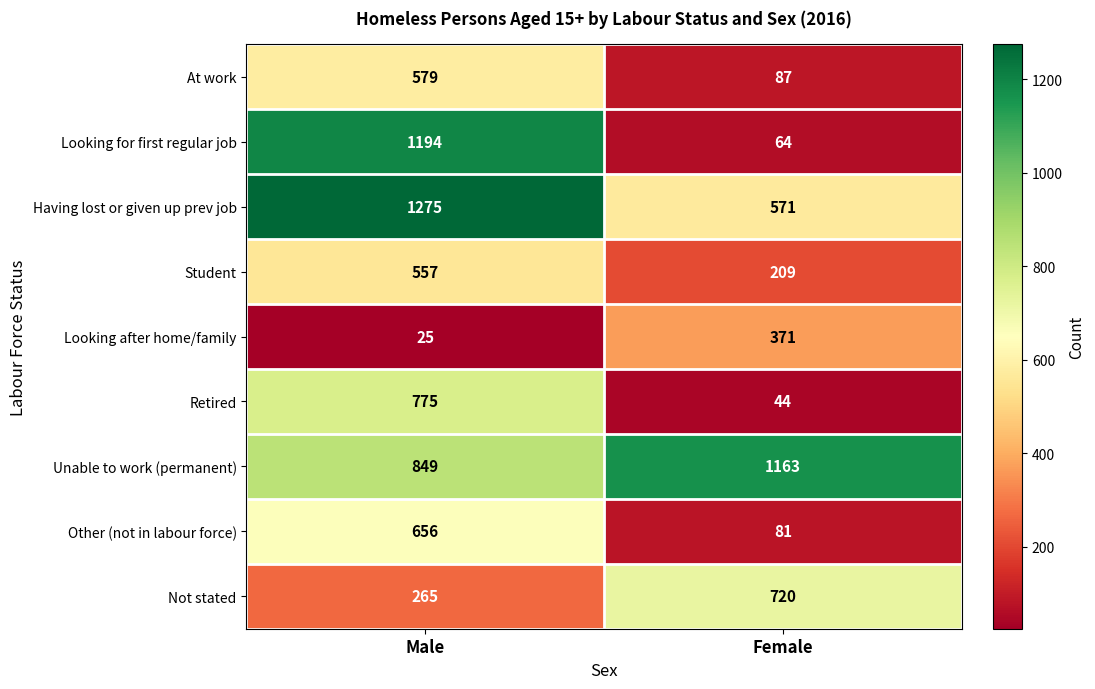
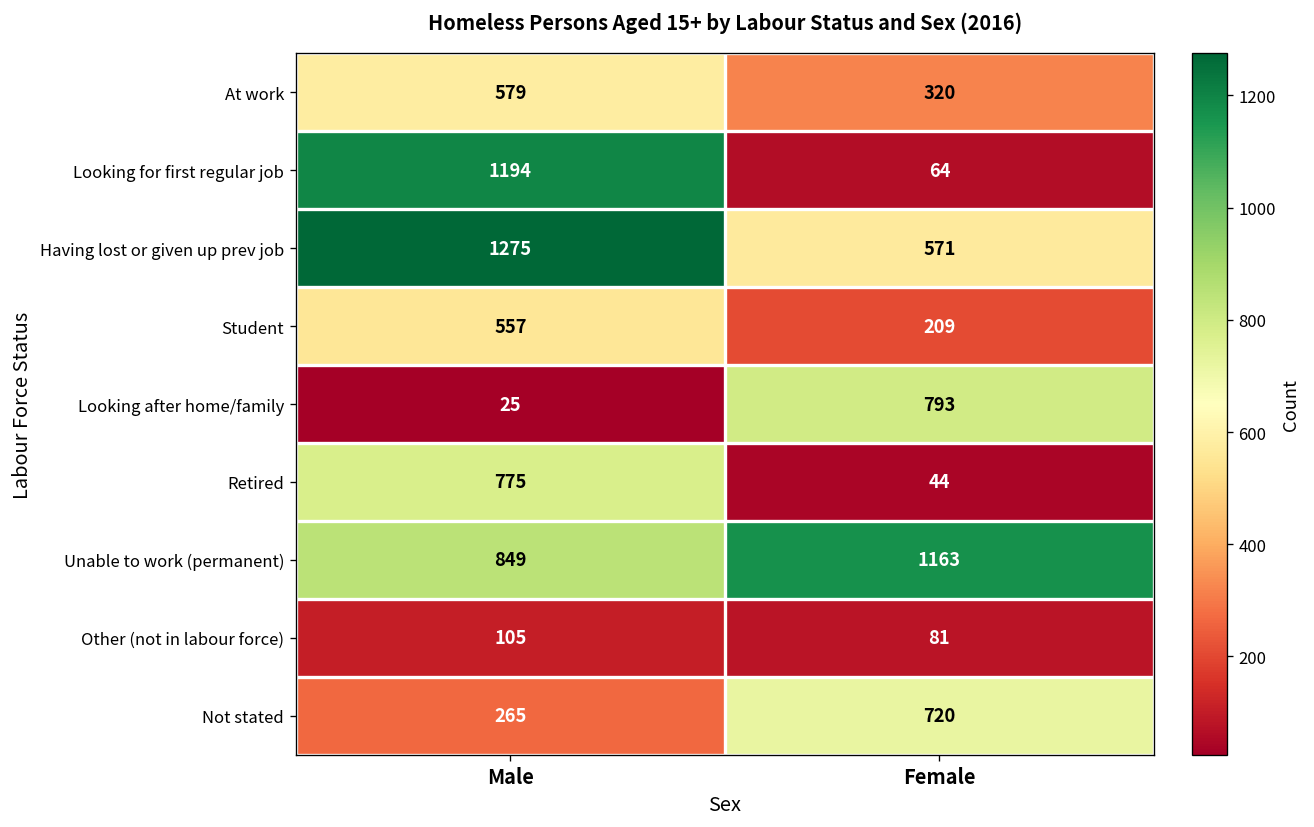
  {
    "At work": {
      "Male": 579,
-     "Female": 87
+     "Female": 320
    },
    "Looking for first regular job": {
      "Male": 1194,
      "Female": 64
    },
    "Having lost or given up prev job": {
      "Male": 1275,
      "Female": 571
    },
    "Student": {
      "Male": 557,
      "Female": 209
    },
    "Looking after home/family": {
      "Male": 25,
-     "Female": 371
+     "Female": 793
    },
    "Retired": {
      "Male": 775,
      "Female": 44
    },
    "Unable to work (permanent)": {
      "Male": 849,
      "Female": 1163
    },
    "Other (not in labour force)": {
-     "Male": 656,
+     "Male": 105,
      "Female": 81
    },
    "Not stated": {
      "Male": 265,
      "Female": 720
    }
  }
